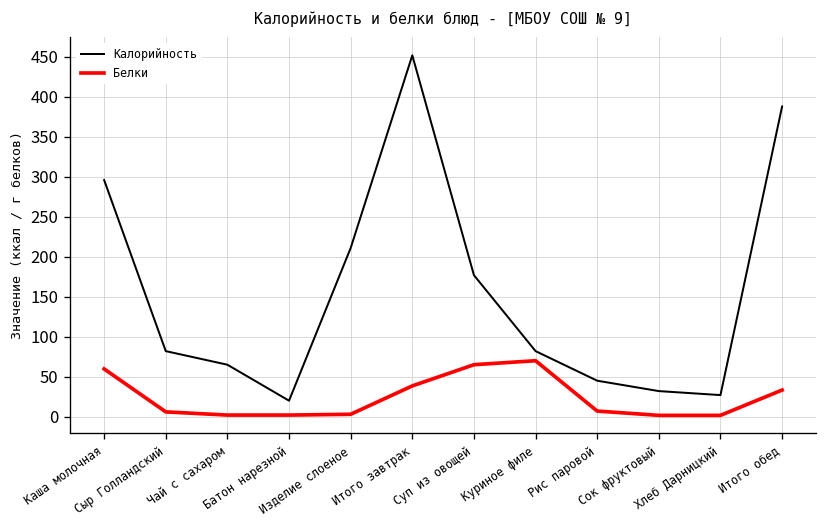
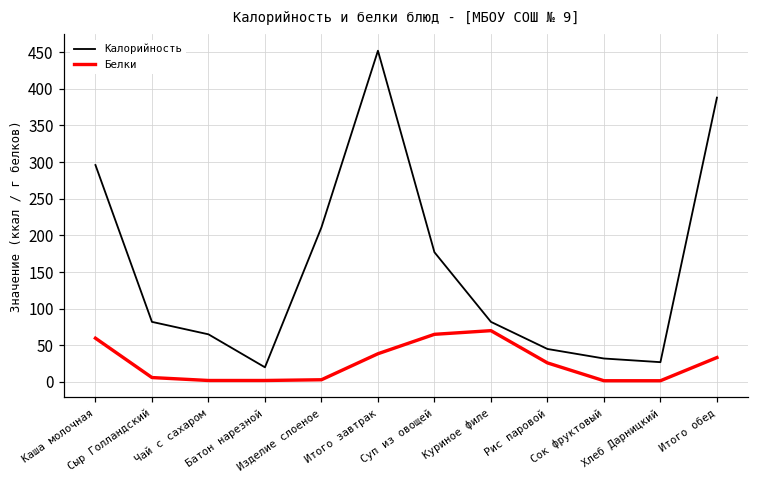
  {
    "Калорийность": {
      "Каша молочная": 300,
      "Сыр Голландский": 80,
      "Чай с сахаром": 70,
      "Батон нарезной": 20,
      "Изделие слоеное": 210,
      "Итого завтрак": 450,
      "Суп из овощей": 180,
      "Куриное филе": 80,
      "Рис паровой": 50,
      "Сок фруктовый": 30,
      "Хлеб Дарницкий": 30,
      "Итого обед": 390
    },
    "Белки": {
      "Каша молочная": 60,
      "Сыр Голландский": 10,
      "Чай с сахаром": 0,
      "Батон нарезной": 0,
      "Изделие слоеное": 0,
      "Итого завтрак": 40,
      "Суп из овощей": 70,
      "Куриное филе": 70,
-     "Рис паровой": 10,
+     "Рис паровой": 30,
      "Сок фруктовый": 0,
      "Хлеб Дарницкий": 0,
      "Итого обед": 30
    }
  }
